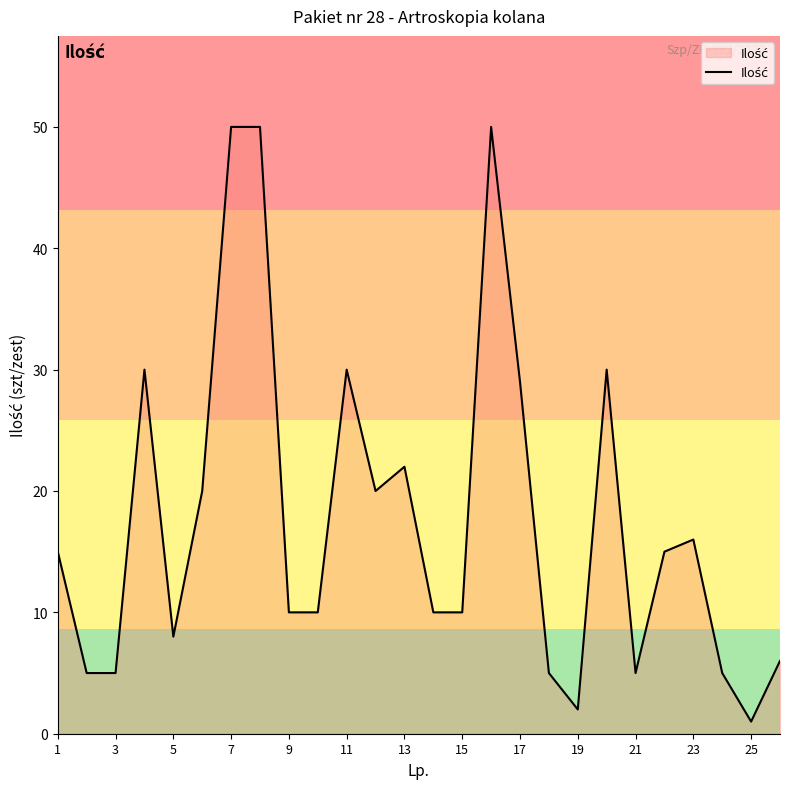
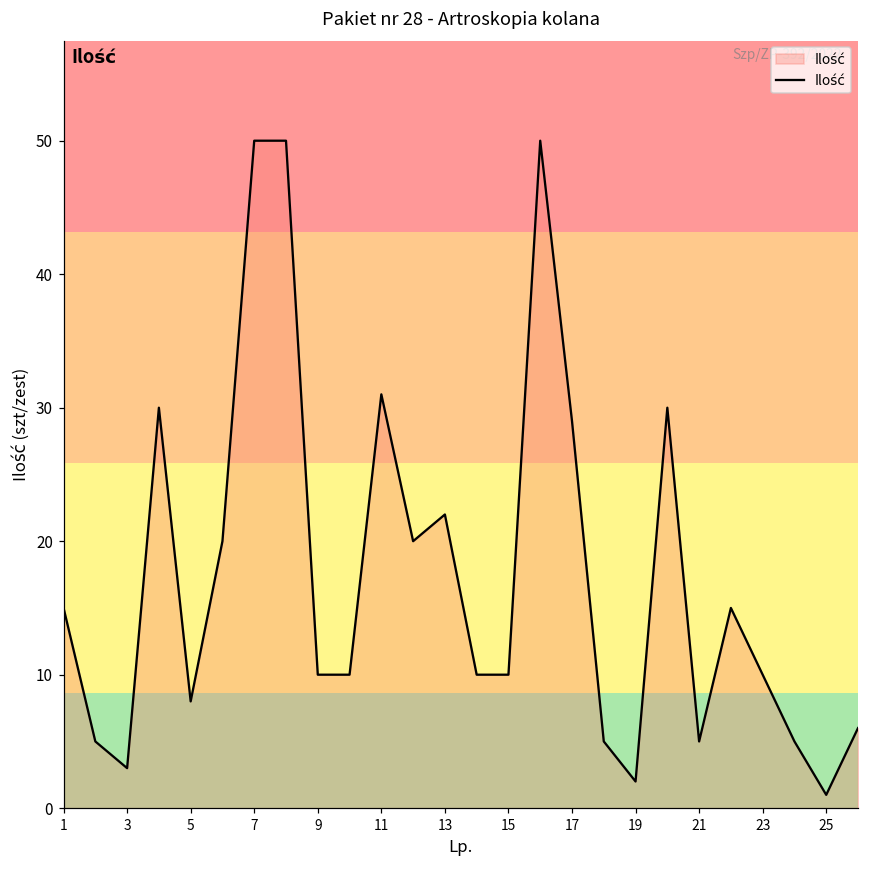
  {
    "1": 15,
-   "3": 5,
+   "3": 3,
    "5": 8,
    "7": 50,
    "9": 10,
-   "11": 30,
+   "11": 31,
    "13": 22,
    "15": 10,
    "17": 29,
    "19": 2,
    "21": 5,
-   "23": 16,
+   "23": 10,
    "25": 1
  }
